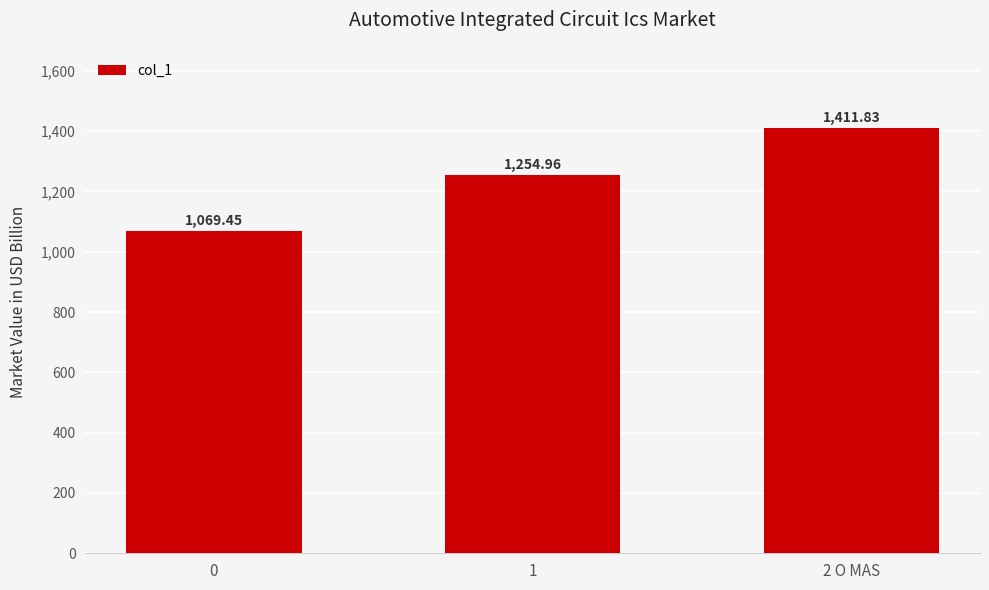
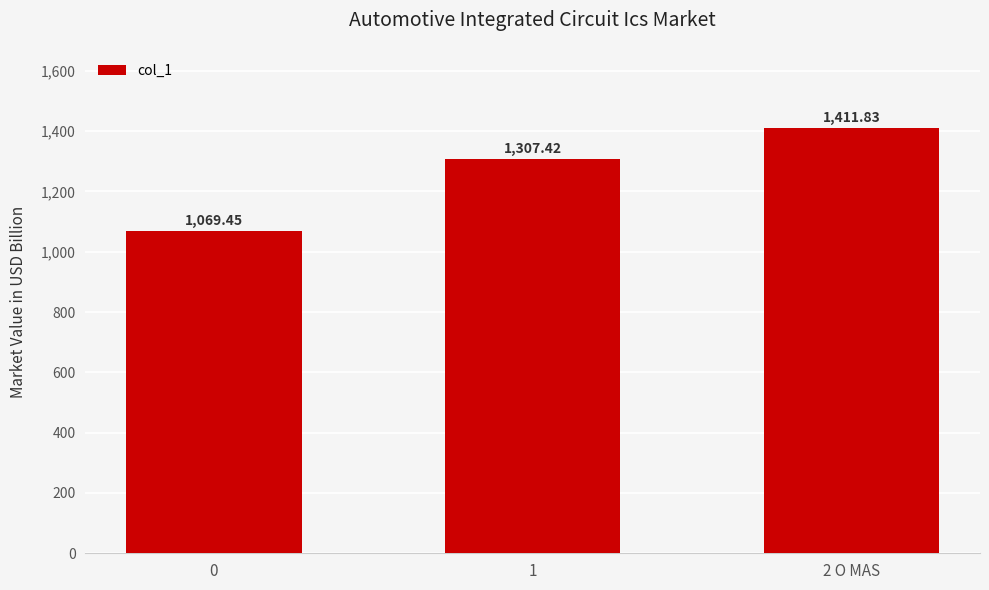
  {
    "0": "1,069.45",
-   "1": "1,254.96",
+   "1": "1,307.42",
    "2 O MAS": "1,411.83"
  }
